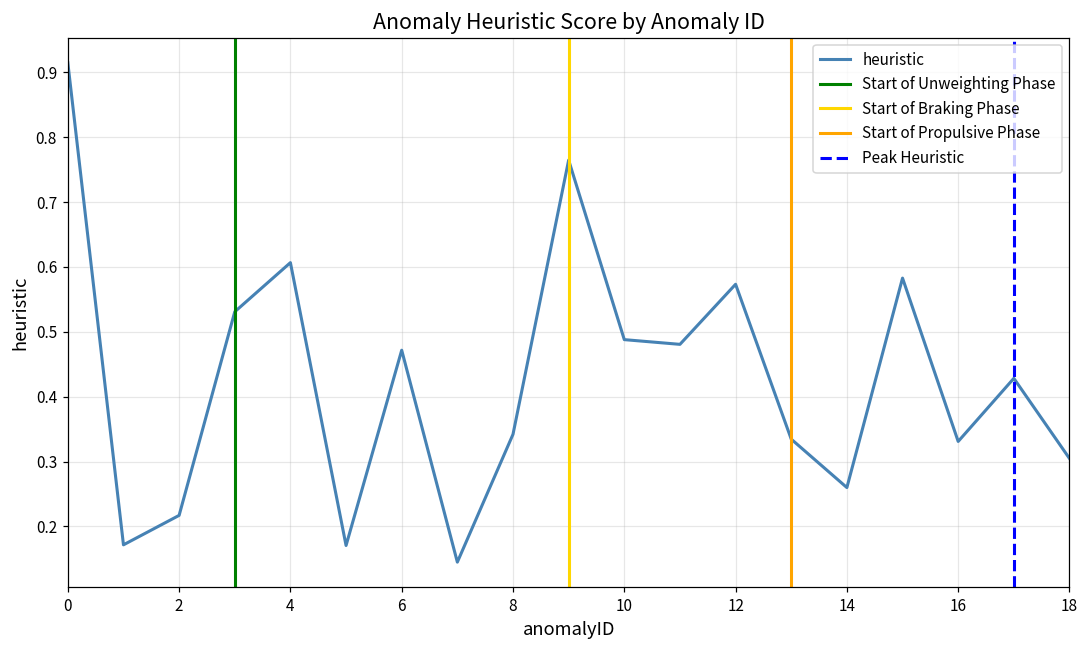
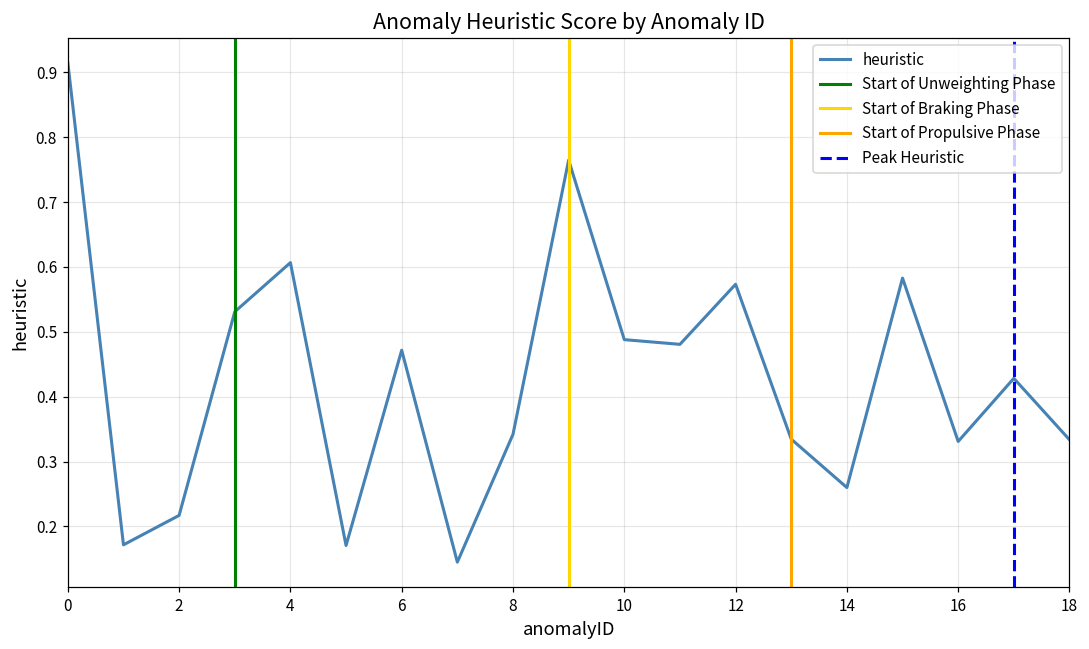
  {
    "0": 0.91,
    "2": 0.22,
    "4": 0.61,
    "6": 0.47,
    "8": 0.34,
    "10": 0.49,
    "12": 0.57,
    "14": 0.26,
    "16": 0.33,
-   "18": 0.30
+   "18": 0.33
  }
